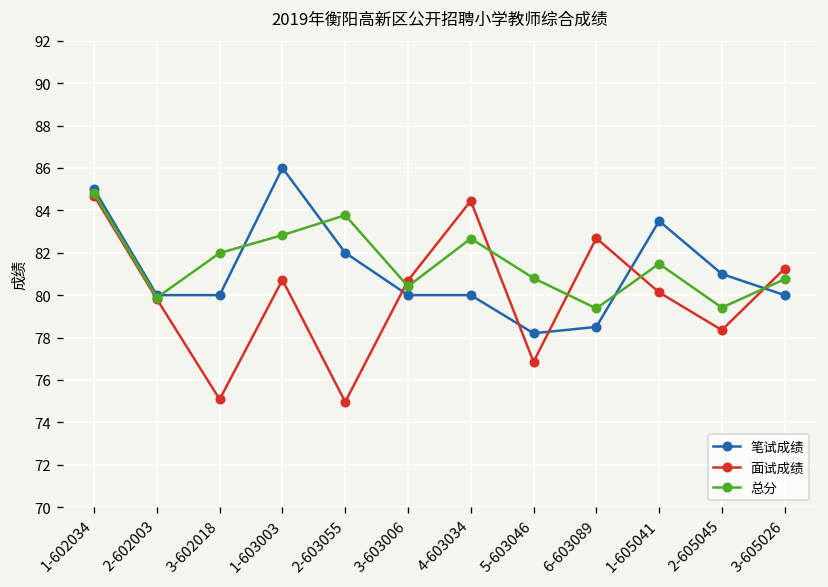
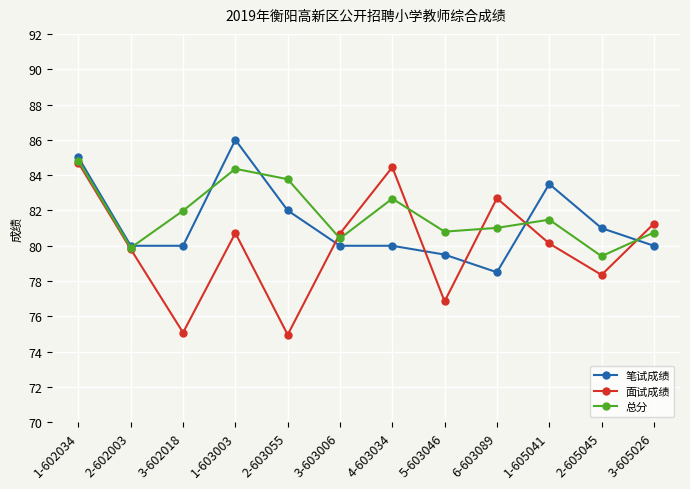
  {
    "笔试成绩": {
      "1-602034": 85.0,
      "3-602018": 80.0,
      "1-603003": 86.0,
      "2-603055": 82.0,
      "3-603006": 80.0,
      "4-603034": 80.0,
-     "5-603046": 78.2,
+     "5-603046": 79.5,
      "6-603089": 78.5,
      "1-605041": 83.5,
      "2-605045": 81.0,
      "3-605026": 80.0
    },
    "面试成绩": {
      "3-602018": 75.1,
      "1-603003": 80.7,
      "2-603055": 75.0,
      "3-603006": 80.7,
      "4-603034": 84.5,
      "5-603046": 76.9,
      "6-603089": 82.7,
      "1-605041": 80.1,
      "2-605045": 78.4,
      "3-605026": 81.3
    },
    "总分": {
      "3-602018": 82.0,
-     "1-603003": 82.8,
+     "1-603003": 84.4,
      "2-603055": 83.8,
      "3-603006": 80.4,
      "4-603034": 82.7,
      "5-603046": 80.8,
-     "6-603089": 79.4,
+     "6-603089": 81.0,
      "1-605041": 81.5,
      "2-605045": 79.4,
      "3-605026": 80.8
    }
  }
